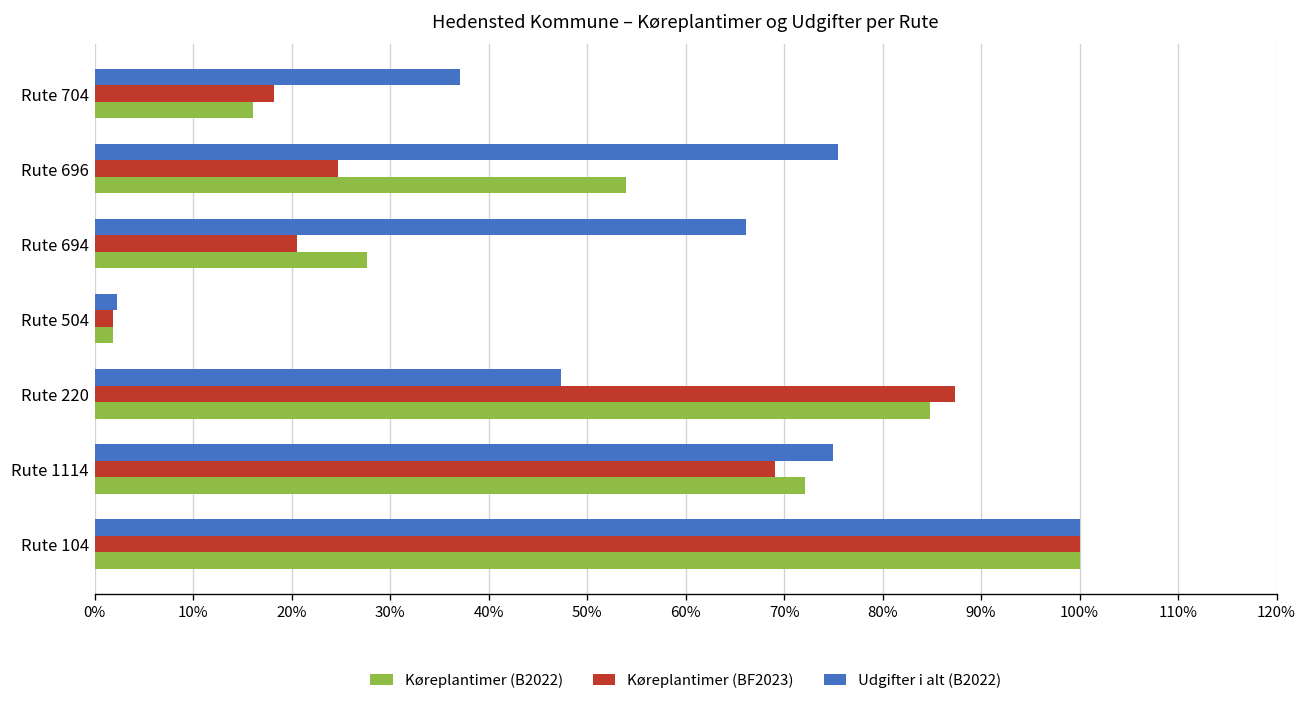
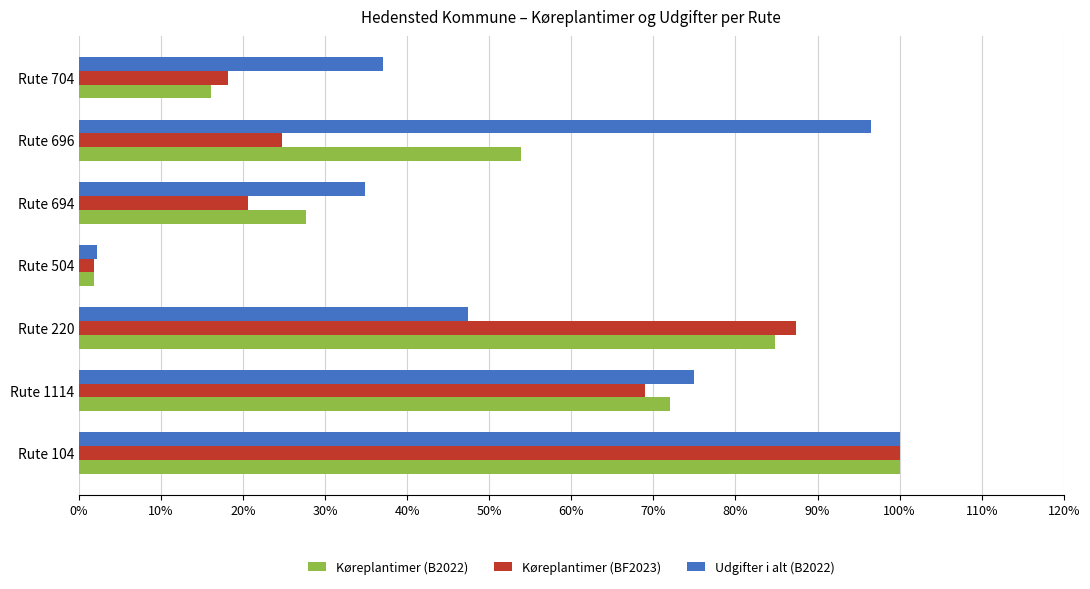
  {
    "Køreplantimer (B2022)": {
      "Rute 704": "16%",
      "Rute 696": "54%",
      "Rute 694": "28%",
      "Rute 504": "2%",
      "Rute 220": "85%",
      "Rute 1114": "72%",
      "Rute 104": "100%"
    },
    "Køreplantimer (BF2023)": {
      "Rute 704": "18%",
      "Rute 696": "25%",
      "Rute 694": "21%",
      "Rute 504": "2%",
      "Rute 220": "87%",
      "Rute 1114": "69%",
      "Rute 104": "100%"
    },
    "Udgifter i alt (B2022)": {
      "Rute 704": "37%",
-     "Rute 696": "75%",
-     "Rute 694": "66%",
+     "Rute 696": "96%",
+     "Rute 694": "35%",
      "Rute 504": "2%",
      "Rute 220": "47%",
      "Rute 1114": "75%",
      "Rute 104": "100%"
    }
  }
